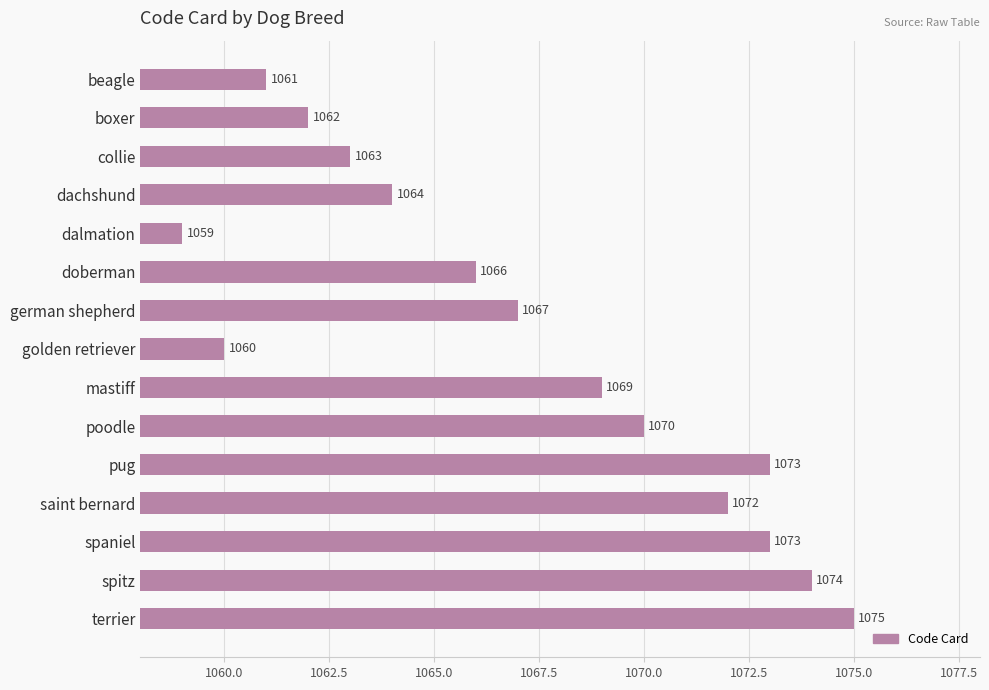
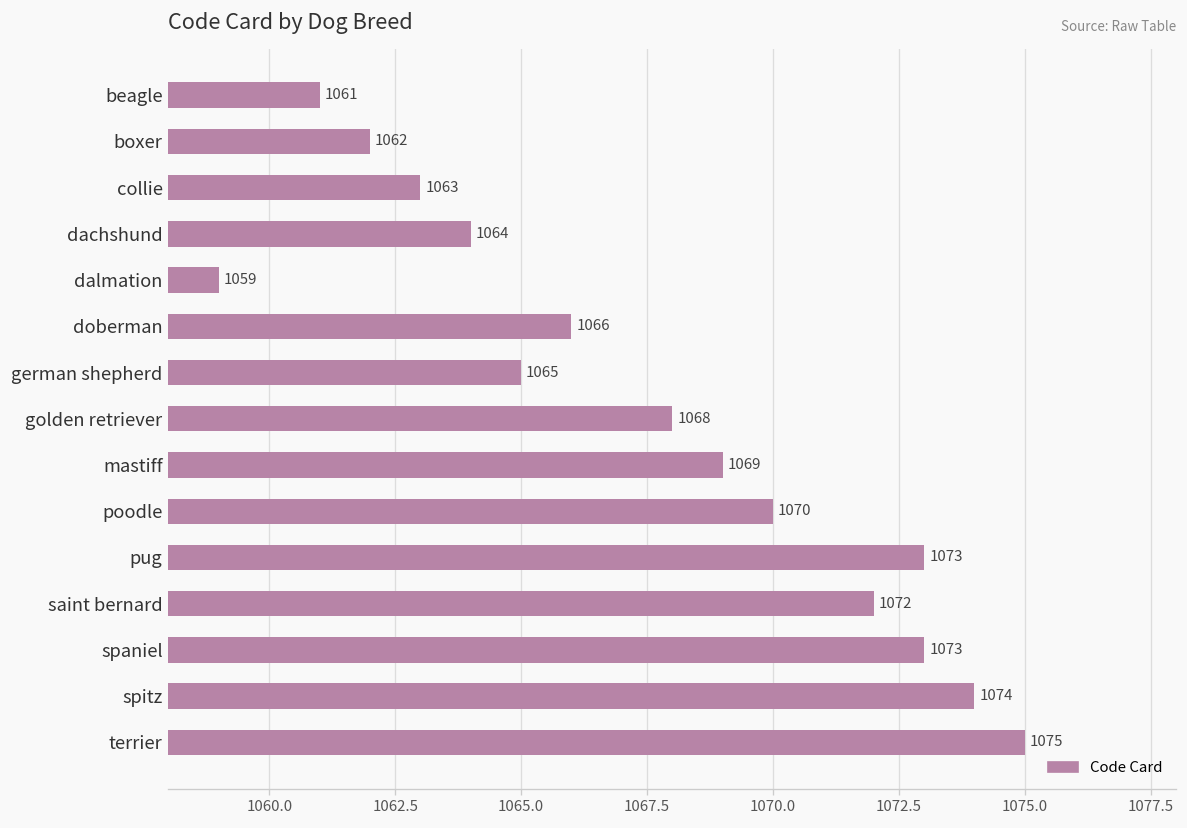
  {
    "beagle": 1061,
    "boxer": 1062,
    "collie": 1063,
    "dachshund": 1064,
    "dalmation": 1059,
    "doberman": 1066,
-   "german shepherd": 1067,
-   "golden retriever": 1060,
+   "german shepherd": 1065,
+   "golden retriever": 1068,
    "mastiff": 1069,
    "poodle": 1070,
    "pug": 1073,
    "saint bernard": 1072,
    "spaniel": 1073,
    "spitz": 1074,
    "terrier": 1075
  }
